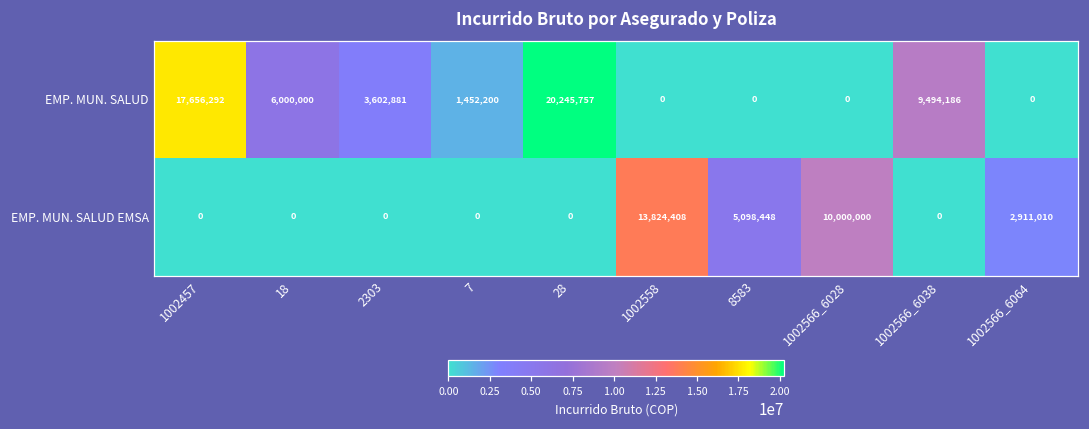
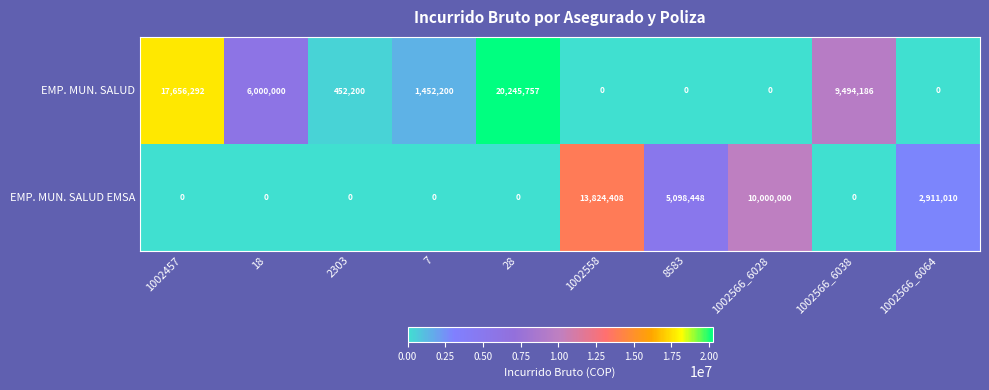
  {
    "EMP. MUN. SALUD": {
      "1002457": "17,656,292",
      "18": "6,000,000",
-     "2303": "3,602,881",
+     "2303": "452,200",
      "7": "1,452,200",
      "28": "20,245,757",
      "1002558": "0",
      "8583": "0",
      "1002566_6028": "0",
      "1002566_6038": "9,494,186",
      "1002566_6064": "0"
    },
    "EMP. MUN. SALUD EMSA": {
      "1002457": "0",
      "18": "0",
      "2303": "0",
      "7": "0",
      "28": "0",
      "1002558": "13,824,408",
      "8583": "5,098,448",
      "1002566_6028": "10,000,000",
      "1002566_6038": "0",
      "1002566_6064": "2,911,010"
    }
  }
